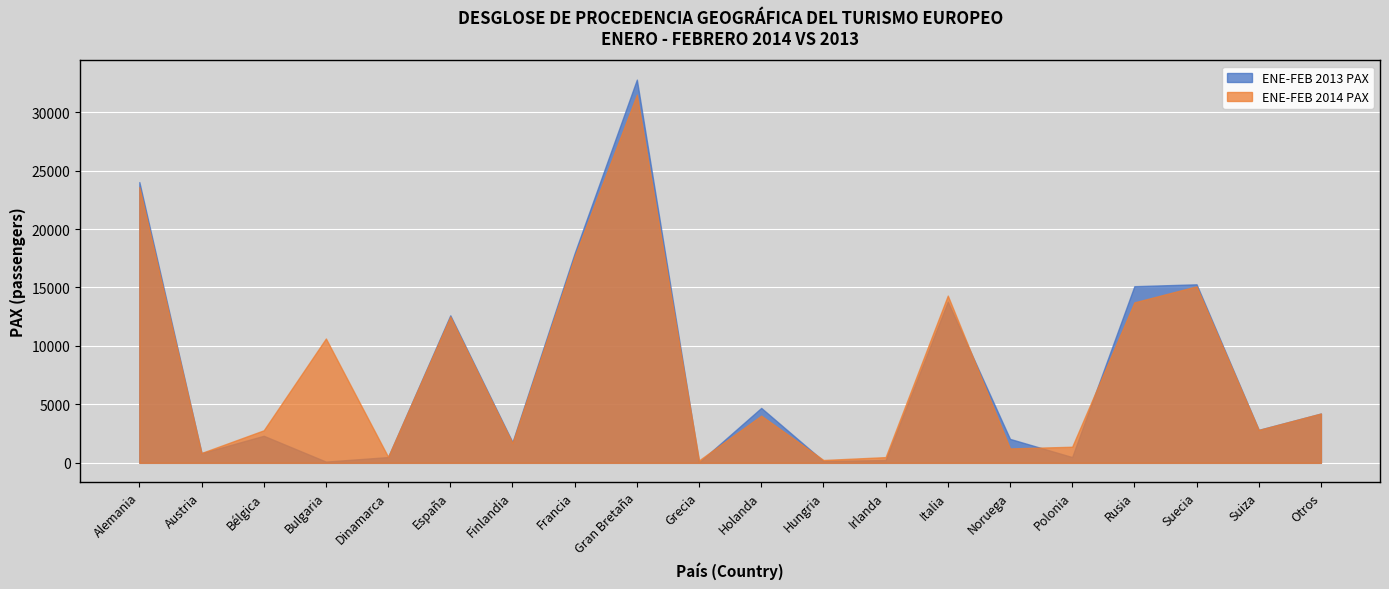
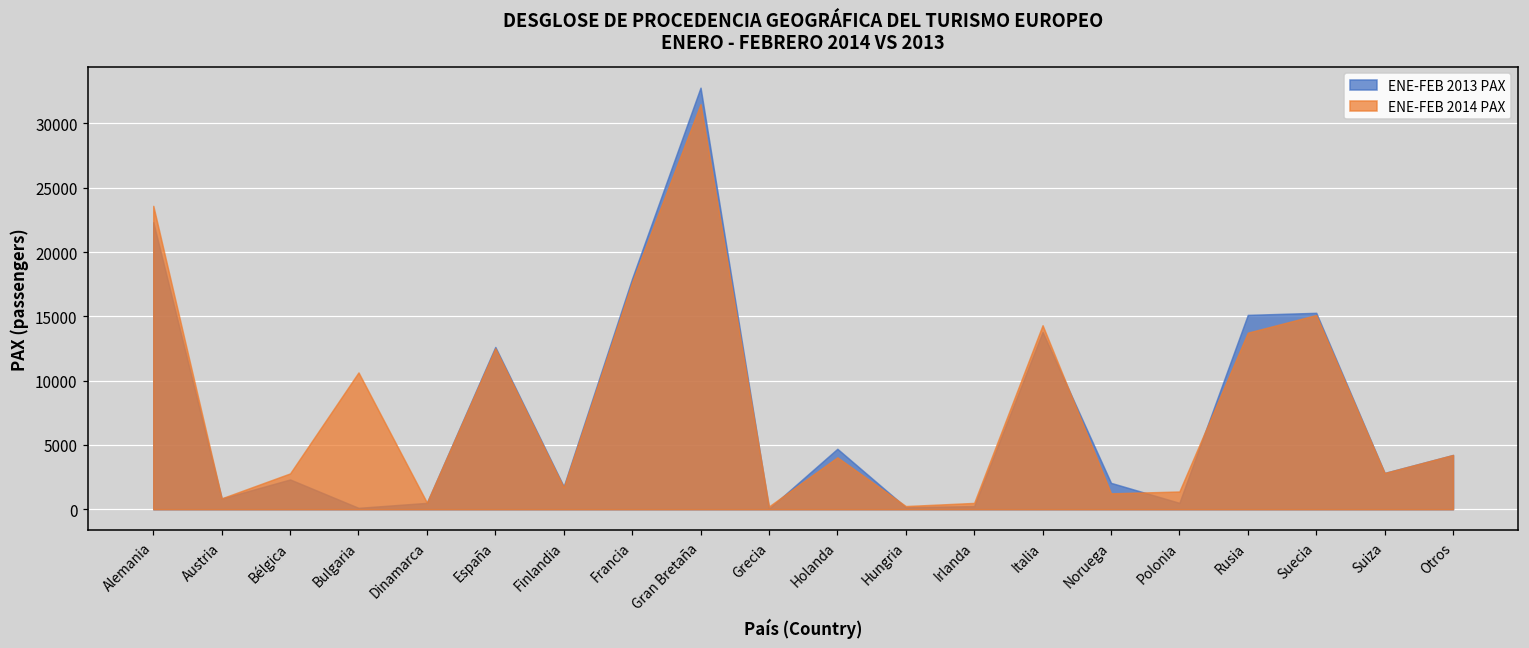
  {
    "ENE-FEB 2013 PAX": {
-     "Alemania": 24000,
+     "Alemania": 22300,
      "Bélgica": 2300,
      "Francia": 17900,
      "Gran Bretaña": 32800,
      "Holanda": 4700,
      "Irlanda": 200,
      "Italia": 13800,
      "Noruega": 2100,
      "Polonia": 500,
      "Rusia": 15100
    },
    "ENE-FEB 2014 PAX": {
      "Alemania": 23600,
      "Bélgica": 2800,
      "Bulgaria": 10600,
      "Francia": 17700,
      "Gran Bretaña": 31500,
      "Holanda": 4000,
      "Irlanda": 500,
      "Italia": 14300,
      "Noruega": 1200,
      "Polonia": 1400,
      "Rusia": 13700
    }
  }
